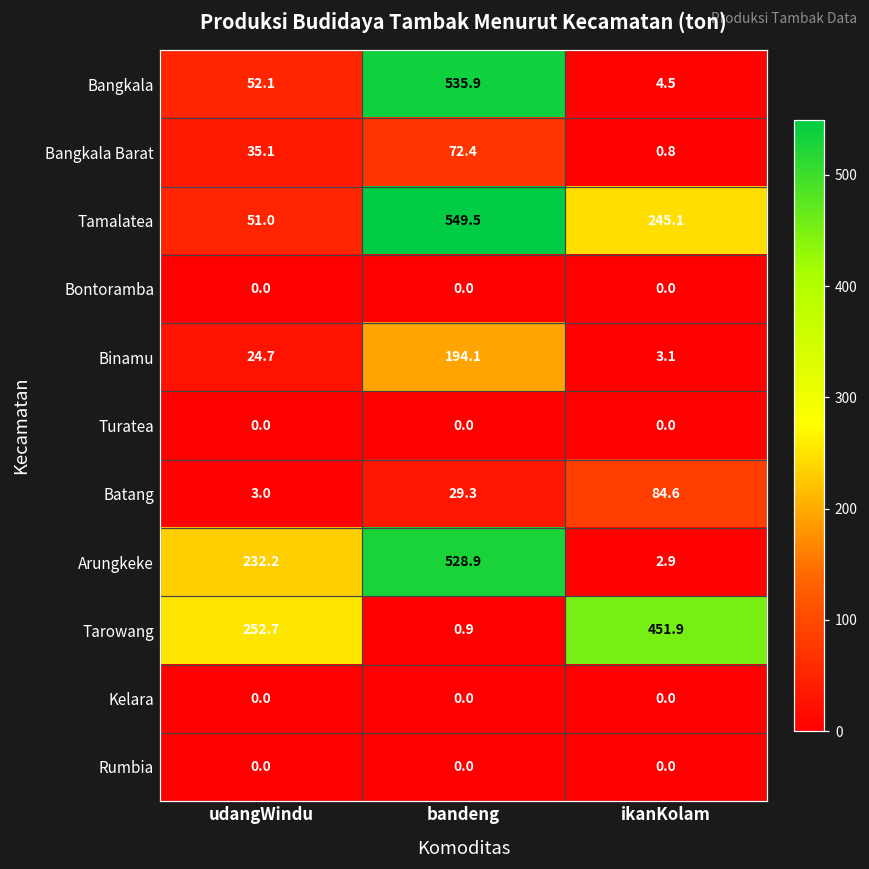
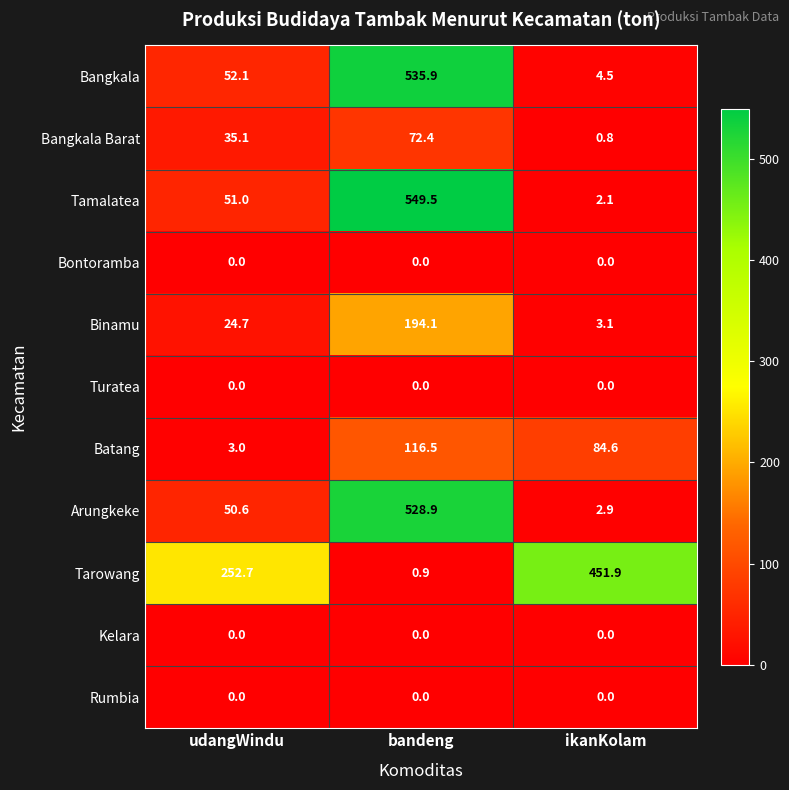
  {
    "Bangkala": {
      "udangWindu": 52.1,
      "bandeng": 535.9,
      "ikanKolam": 4.5
    },
    "Bangkala Barat": {
      "udangWindu": 35.1,
      "bandeng": 72.4,
      "ikanKolam": 0.8
    },
    "Tamalatea": {
      "udangWindu": 51.0,
      "bandeng": 549.5,
-     "ikanKolam": 245.1
+     "ikanKolam": 2.1
    },
    "Bontoramba": {
      "udangWindu": 0.0,
      "bandeng": 0.0,
      "ikanKolam": 0.0
    },
    "Binamu": {
      "udangWindu": 24.7,
      "bandeng": 194.1,
      "ikanKolam": 3.1
    },
    "Turatea": {
      "udangWindu": 0.0,
      "bandeng": 0.0,
      "ikanKolam": 0.0
    },
    "Batang": {
      "udangWindu": 3.0,
-     "bandeng": 29.3,
+     "bandeng": 116.5,
      "ikanKolam": 84.6
    },
    "Arungkeke": {
-     "udangWindu": 232.2,
+     "udangWindu": 50.6,
      "bandeng": 528.9,
      "ikanKolam": 2.9
    },
    "Tarowang": {
      "udangWindu": 252.7,
      "bandeng": 0.9,
      "ikanKolam": 451.9
    },
    "Kelara": {
      "udangWindu": 0.0,
      "bandeng": 0.0,
      "ikanKolam": 0.0
    },
    "Rumbia": {
      "udangWindu": 0.0,
      "bandeng": 0.0,
      "ikanKolam": 0.0
    }
  }
